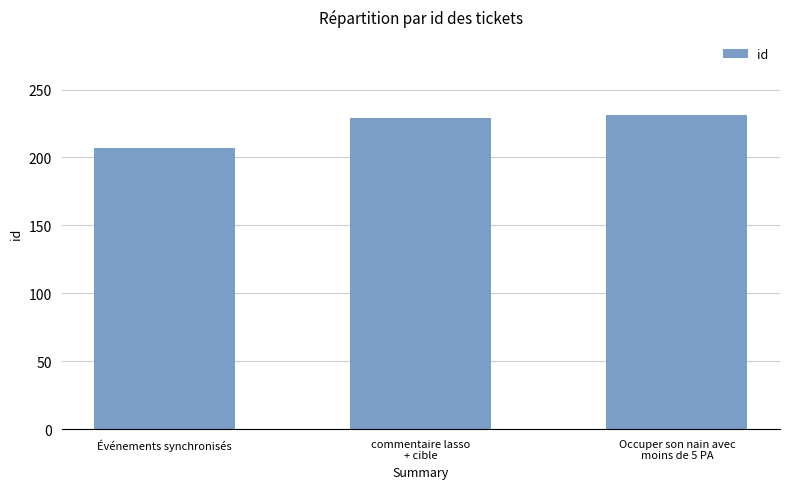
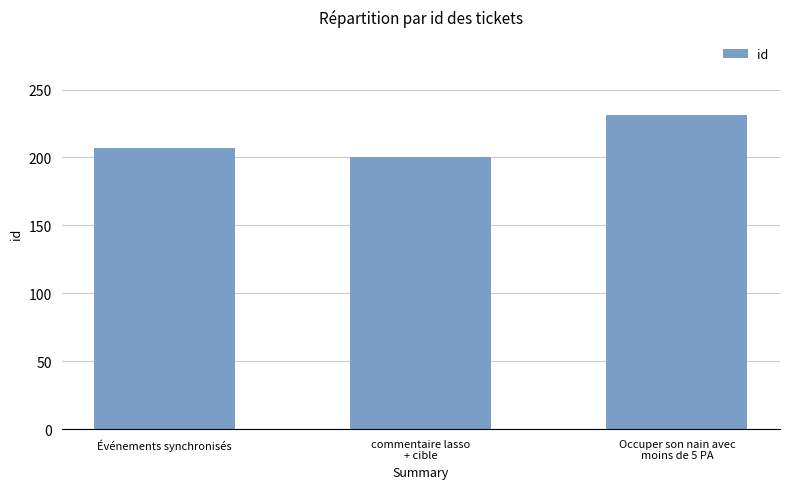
  {
    "Événements synchronisés": 207,
-   "commentaire lasso + cible": 229,
+   "commentaire lasso + cible": 200,
    "Occuper son nain avec moins de 5 PA": 231
  }
